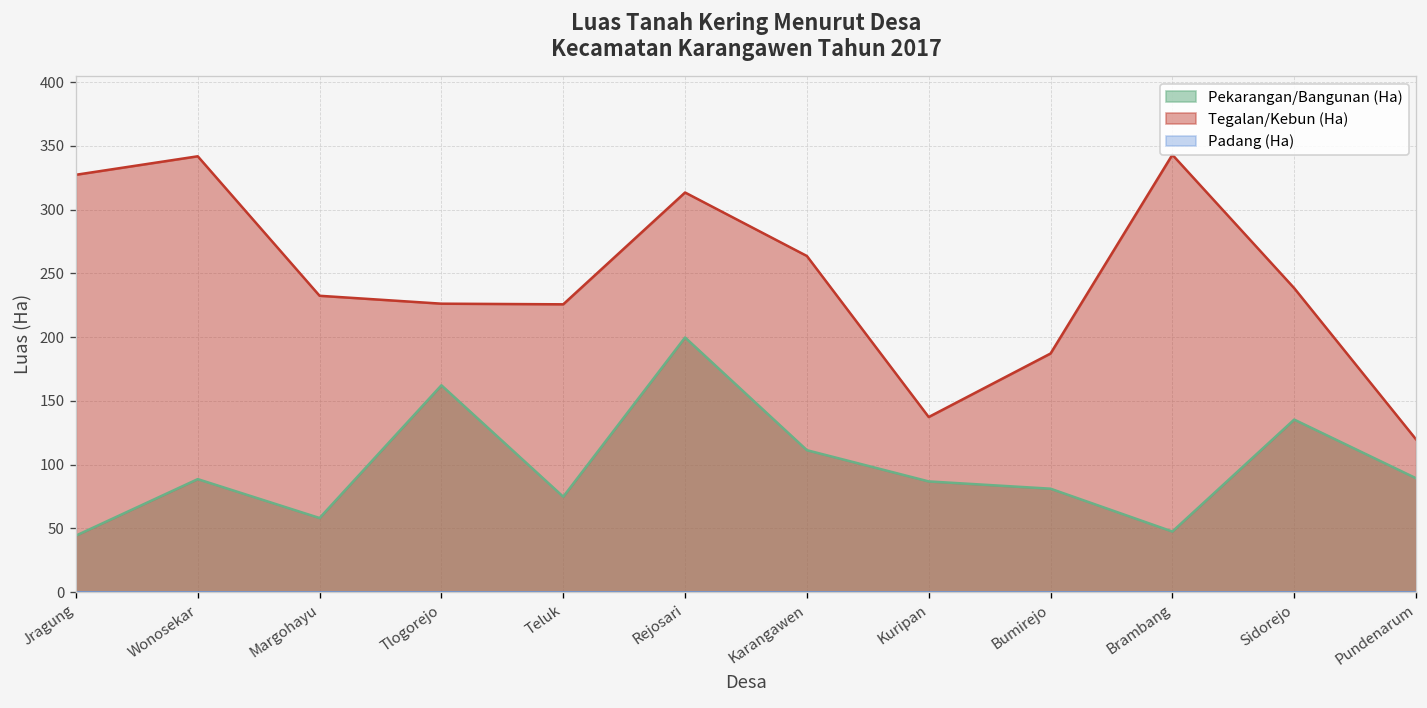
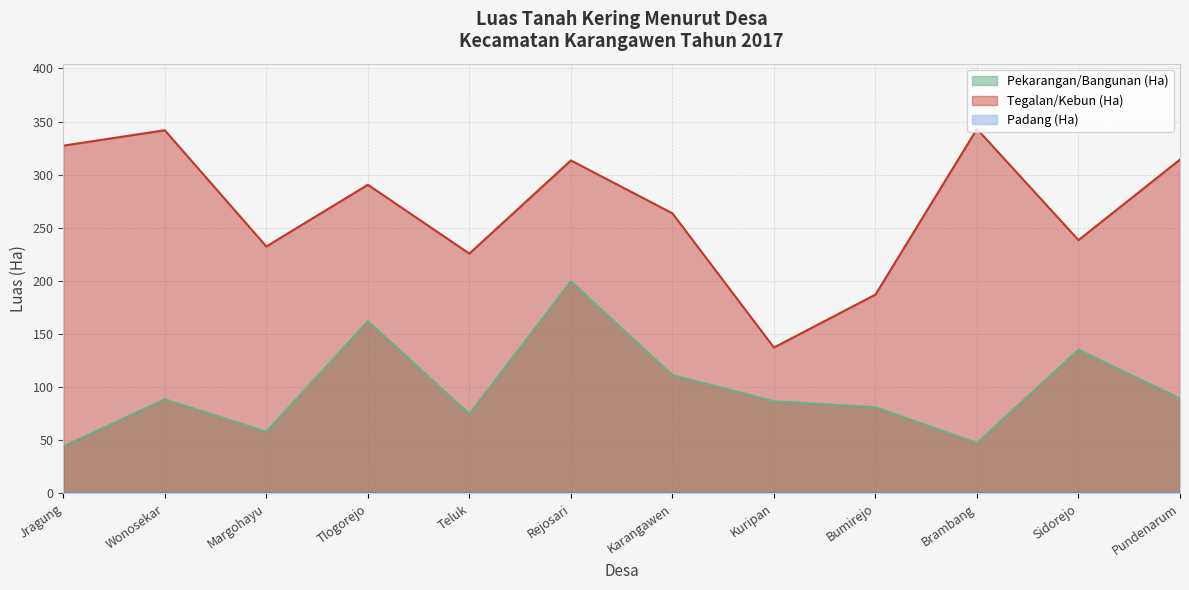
  {
    "Pekarangan/Bangunan (Ha)": {
      "Jragung": 44,
      "Wonosekar": 89,
      "Margohayu": 58,
      "Tlogorejo": 162,
      "Teluk": 75,
      "Rejosari": 200,
      "Karangawen": 111,
      "Kuripan": 87,
      "Bumirejo": 81,
      "Brambang": 48,
      "Sidorejo": 135,
      "Pundenarum": 89
    },
    "Tegalan/Kebun (Ha)": {
      "Jragung": 327,
      "Wonosekar": 342,
      "Margohayu": 232,
-     "Tlogorejo": 226,
+     "Tlogorejo": 291,
      "Teluk": 226,
      "Rejosari": 313,
      "Karangawen": 264,
      "Kuripan": 137,
      "Bumirejo": 187,
      "Sidorejo": 238,
-     "Pundenarum": 120
+     "Pundenarum": 314
    },
    "Padang (Ha)": {
      "Jragung": 0,
      "Wonosekar": 0,
      "Margohayu": 0,
      "Tlogorejo": 0,
      "Teluk": 0,
      "Rejosari": 0,
      "Karangawen": 0,
      "Kuripan": 0,
      "Bumirejo": 0,
      "Brambang": 0,
      "Sidorejo": 0,
      "Pundenarum": 0
    }
  }
